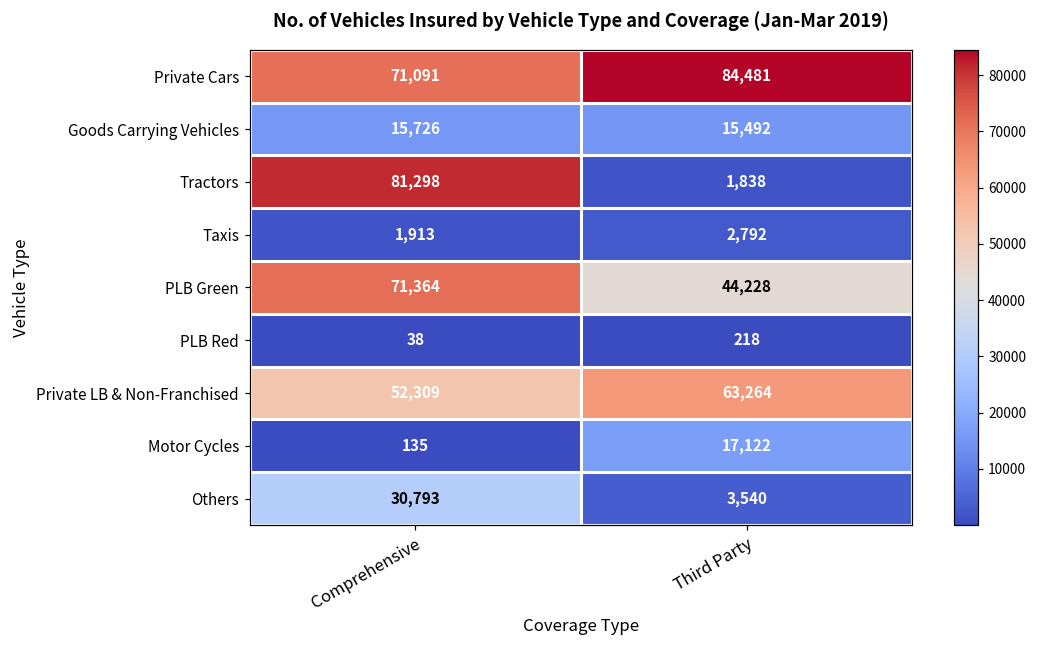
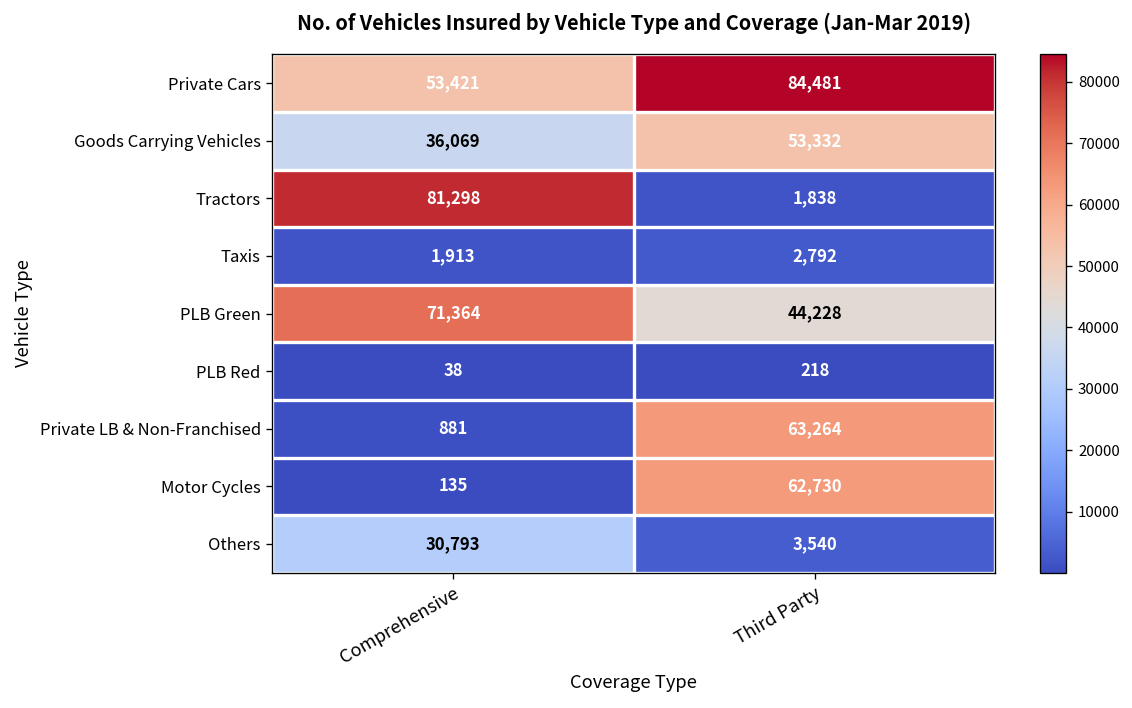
  {
    "Private Cars": {
-     "Comprehensive": "71,091",
+     "Comprehensive": "53,421",
      "Third Party": "84,481"
    },
    "Goods Carrying Vehicles": {
-     "Comprehensive": "15,726",
-     "Third Party": "15,492"
+     "Comprehensive": "36,069",
+     "Third Party": "53,332"
    },
    "Tractors": {
      "Comprehensive": "81,298",
      "Third Party": "1,838"
    },
    "Taxis": {
      "Comprehensive": "1,913",
      "Third Party": "2,792"
    },
    "PLB Green": {
      "Comprehensive": "71,364",
      "Third Party": "44,228"
    },
    "PLB Red": {
      "Comprehensive": "38",
      "Third Party": "218"
    },
    "Private LB & Non-Franchised": {
-     "Comprehensive": "52,309",
+     "Comprehensive": "881",
      "Third Party": "63,264"
    },
    "Motor Cycles": {
      "Comprehensive": "135",
-     "Third Party": "17,122"
+     "Third Party": "62,730"
    },
    "Others": {
      "Comprehensive": "30,793",
      "Third Party": "3,540"
    }
  }
